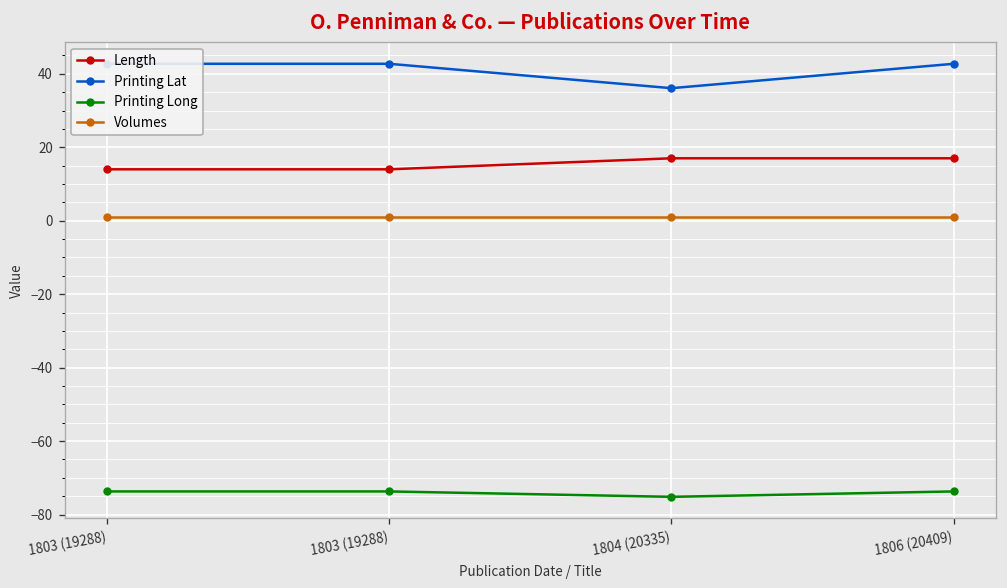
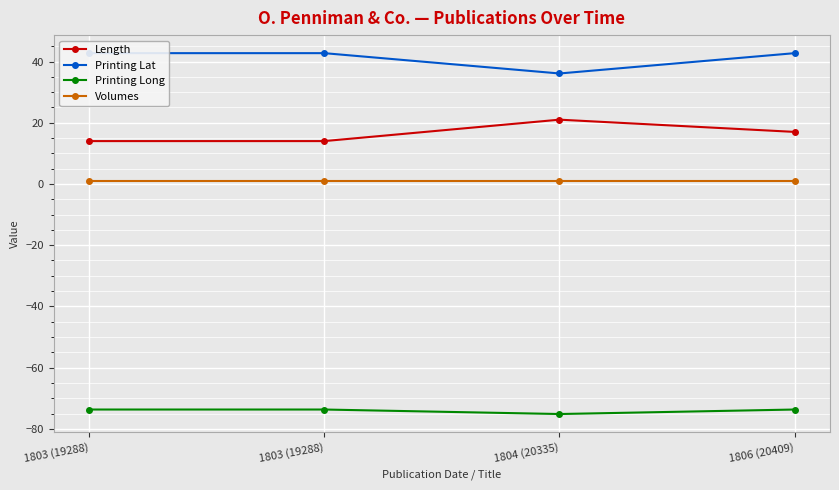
  {
    "Length": {
-     "1804 (20335)": 17,
+     "1804 (20335)": 21,
      "1806 (20409)": 17
    },
    "Printing Lat": {
      "1804 (20335)": 36,
      "1806 (20409)": 43
    },
    "Printing Long": {
      "1804 (20335)": -75,
      "1806 (20409)": -74
    },
    "Volumes": {
      "1804 (20335)": 1,
      "1806 (20409)": 1
    }
  }
